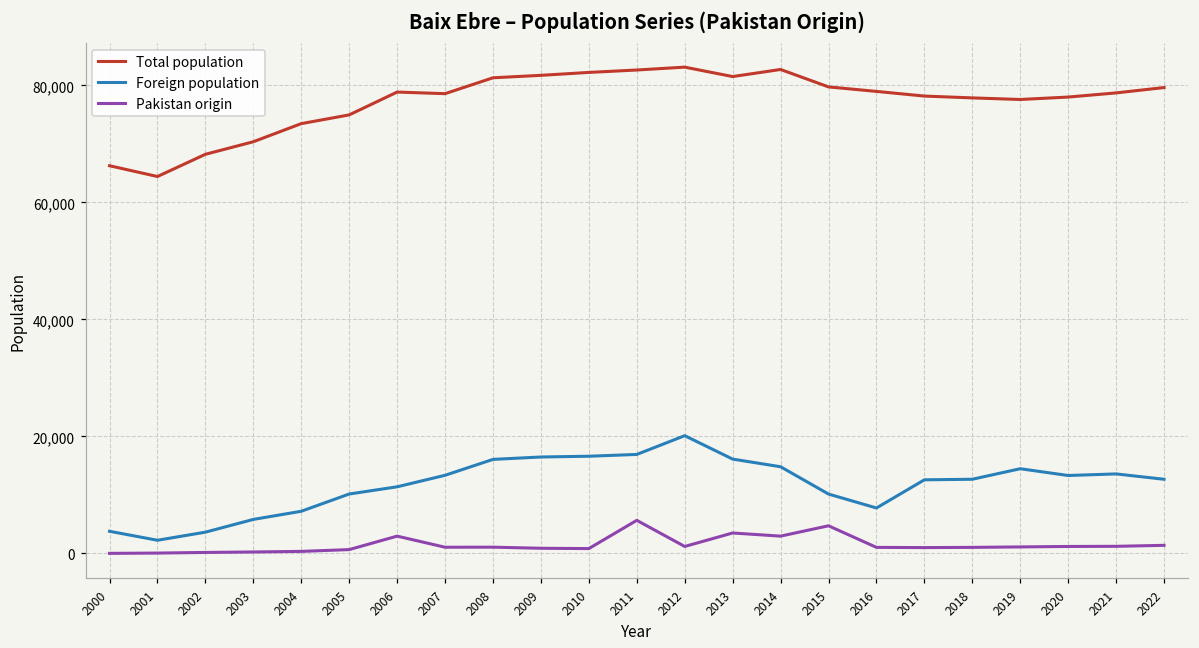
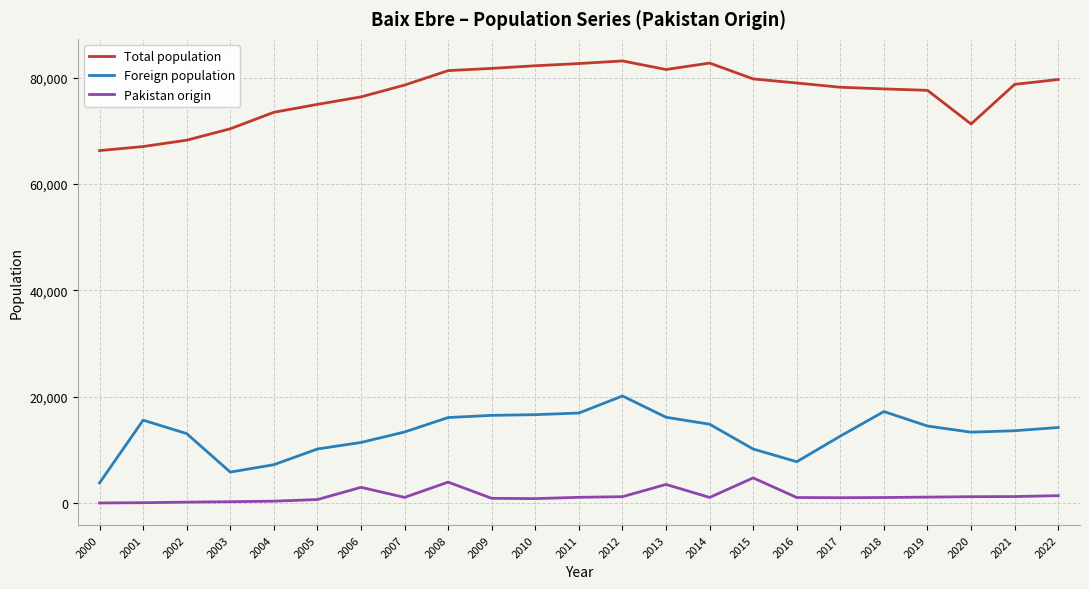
  {
    "Total population": {
      "2000": "66,000",
-     "2001": "64,000",
+     "2001": "67,000",
      "2002": "68,000",
      "2003": "70,000",
      "2004": "73,000",
      "2005": "75,000",
-     "2006": "79,000",
+     "2006": "76,000",
      "2007": "79,000",
      "2008": "81,000",
      "2009": "82,000",
      "2010": "82,000",
      "2011": "83,000",
      "2012": "83,000",
      "2013": "82,000",
      "2014": "83,000",
      "2015": "80,000",
      "2016": "79,000",
      "2017": "78,000",
      "2018": "78,000",
      "2019": "78,000",
-     "2020": "78,000",
+     "2020": "71,000",
      "2021": "79,000",
      "2022": "80,000"
    },
    "Foreign population": {
      "2000": "4,000",
-     "2001": "2,000",
-     "2002": "4,000",
+     "2001": "16,000",
+     "2002": "13,000",
      "2003": "6,000",
      "2004": "7,000",
      "2005": "10,000",
      "2006": "11,000",
      "2007": "13,000",
      "2008": "16,000",
      "2009": "16,000",
      "2010": "17,000",
      "2011": "17,000",
      "2012": "20,000",
      "2013": "16,000",
      "2014": "15,000",
      "2015": "10,000",
      "2016": "8,000",
      "2017": "13,000",
-     "2018": "13,000",
+     "2018": "17,000",
      "2019": "14,000",
      "2020": "13,000",
      "2021": "14,000",
-     "2022": "13,000"
+     "2022": "14,000"
    },
    "Pakistan origin": {
      "2000": "0",
      "2001": "0",
      "2002": "0",
      "2003": "0",
      "2004": "0",
      "2005": "1,000",
      "2006": "3,000",
      "2007": "1,000",
-     "2008": "1,000",
+     "2008": "4,000",
      "2009": "1,000",
      "2010": "1,000",
-     "2011": "6,000",
+     "2011": "1,000",
      "2012": "1,000",
      "2013": "4,000",
-     "2014": "3,000",
+     "2014": "1,000",
      "2015": "5,000",
      "2016": "1,000",
      "2017": "1,000",
      "2018": "1,000",
      "2019": "1,000",
      "2020": "1,000",
      "2021": "1,000",
      "2022": "1,000"
    }
  }
